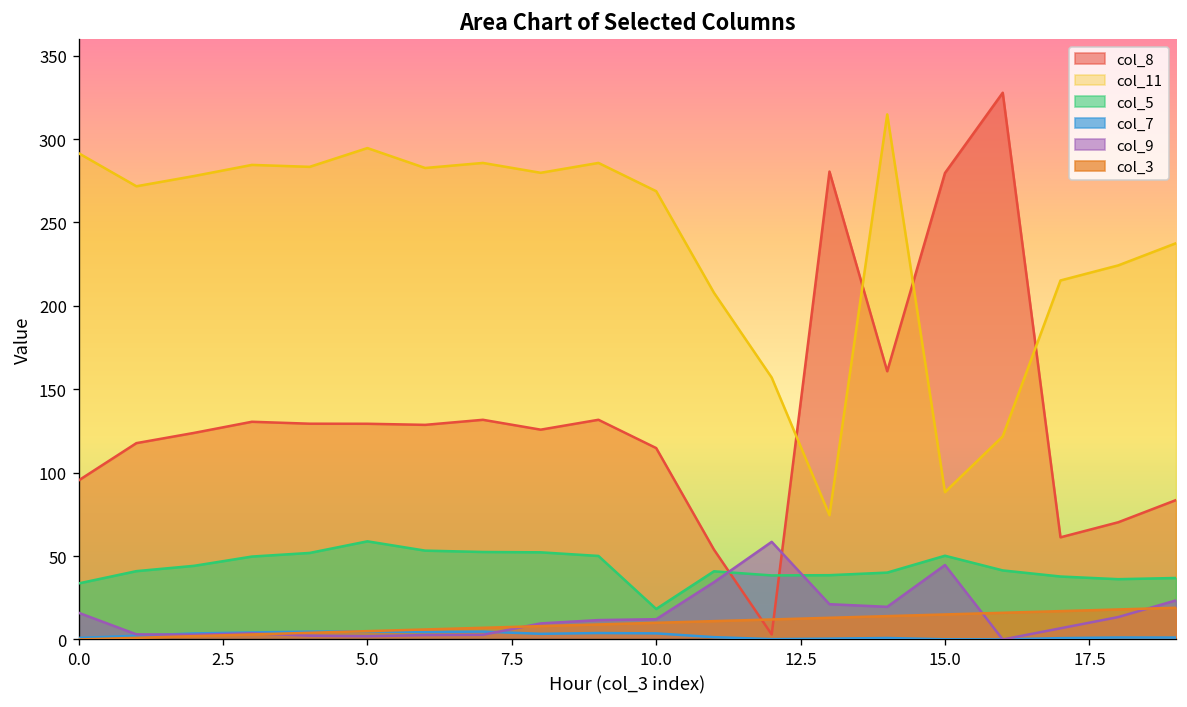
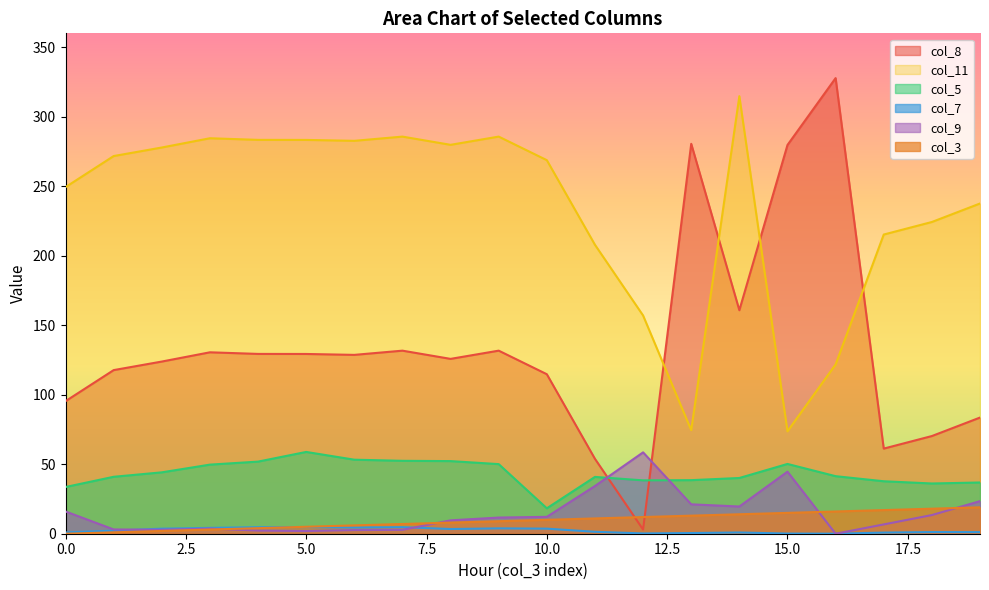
  {
    "col_11": {
-     "0.0": 292,
-     "5.0": 295,
+     "0.0": 249,
+     "5.0": 283,
      "10.0": 269,
-     "15.0": 88
+     "15.0": 74
    },
    "col_5": {
      "0.0": 34,
      "5.0": 59,
      "10.0": 18,
      "15.0": 50
    },
    "col_7": {
      "10.0": 4,
      "15.0": 0
    },
    "col_9": {
      "0.0": 16,
      "5.0": 2,
      "10.0": 12,
      "15.0": 45
    }
  }
